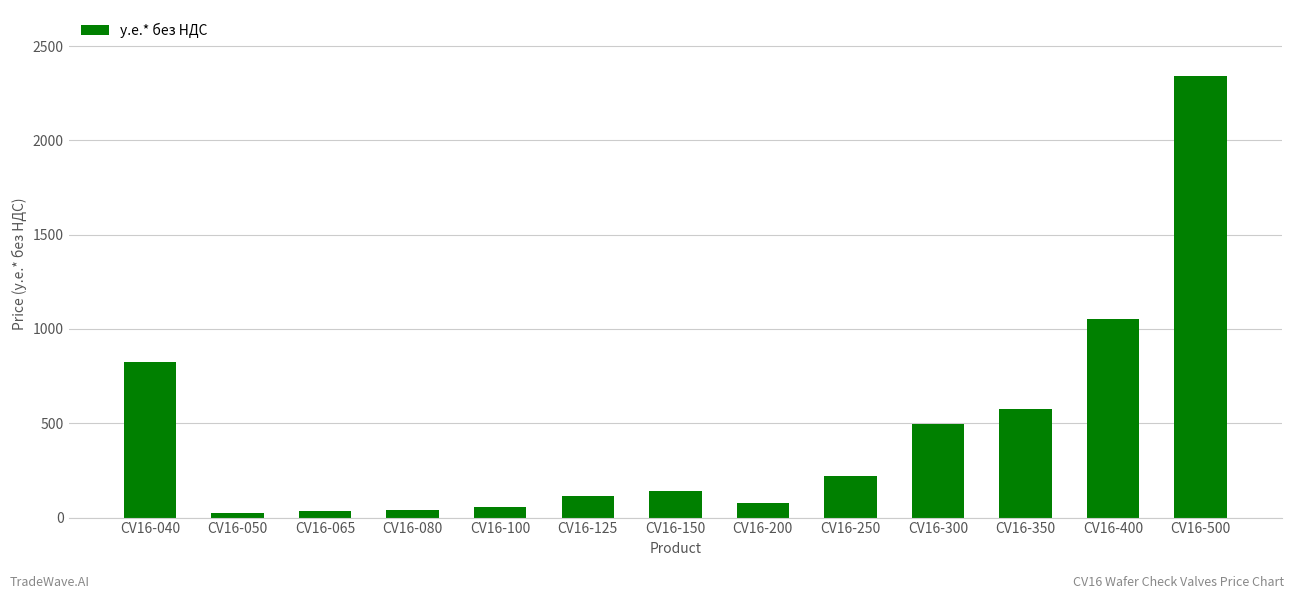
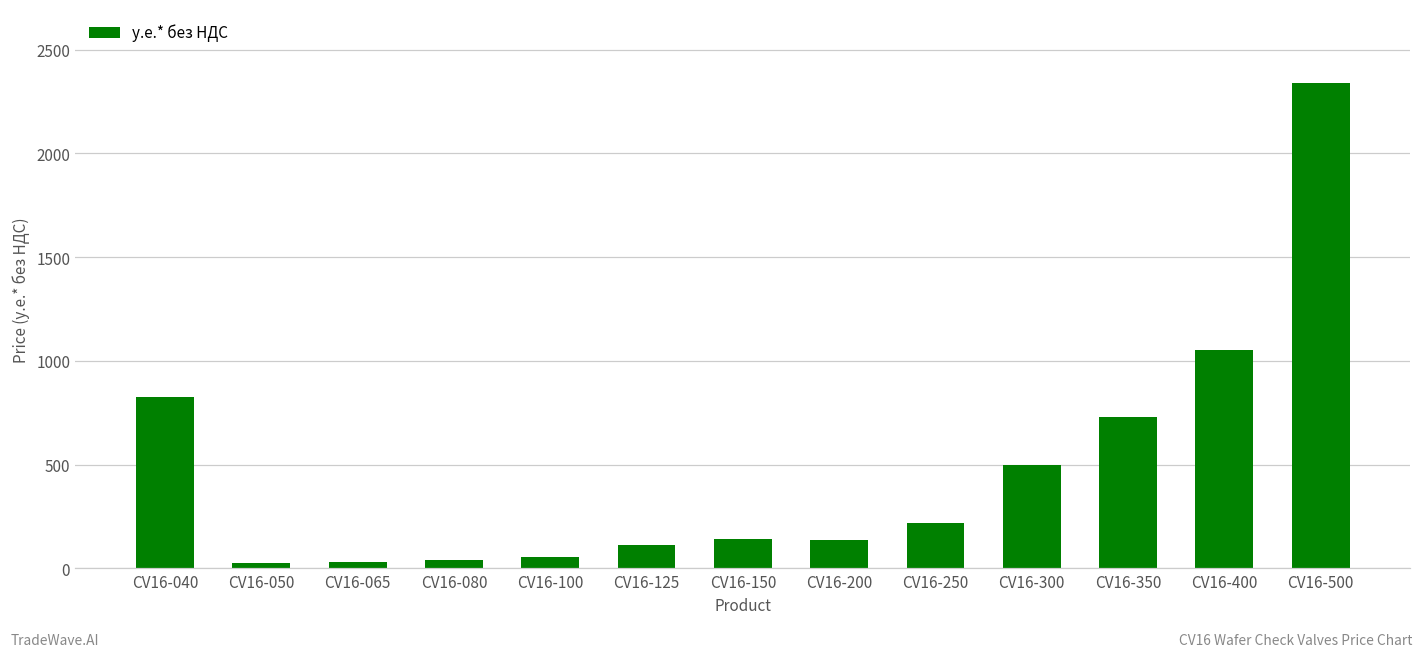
  {
    "CV16-040": 820,
    "CV16-050": 30,
    "CV16-065": 30,
    "CV16-080": 40,
    "CV16-100": 50,
    "CV16-125": 120,
    "CV16-150": 140,
-   "CV16-200": 80,
+   "CV16-200": 140,
    "CV16-250": 220,
    "CV16-300": 500,
-   "CV16-350": 580,
+   "CV16-350": 730,
    "CV16-400": 1050,
    "CV16-500": 2340
  }
